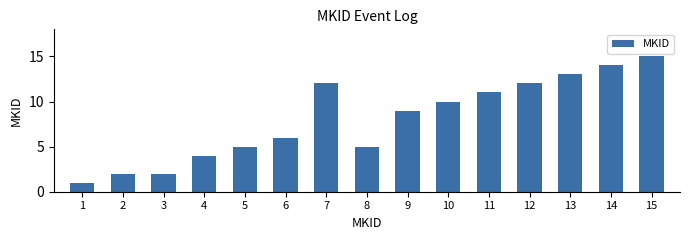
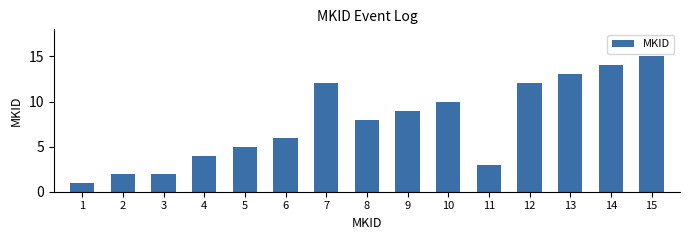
  {
    "1": 1,
    "2": 2,
    "3": 2,
    "4": 4,
    "5": 5,
    "6": 6,
    "7": 12,
-   "8": 5,
+   "8": 8,
    "9": 9,
    "10": 10,
-   "11": 11,
+   "11": 3,
    "12": 12,
    "13": 13,
    "14": 14,
    "15": 15
  }
